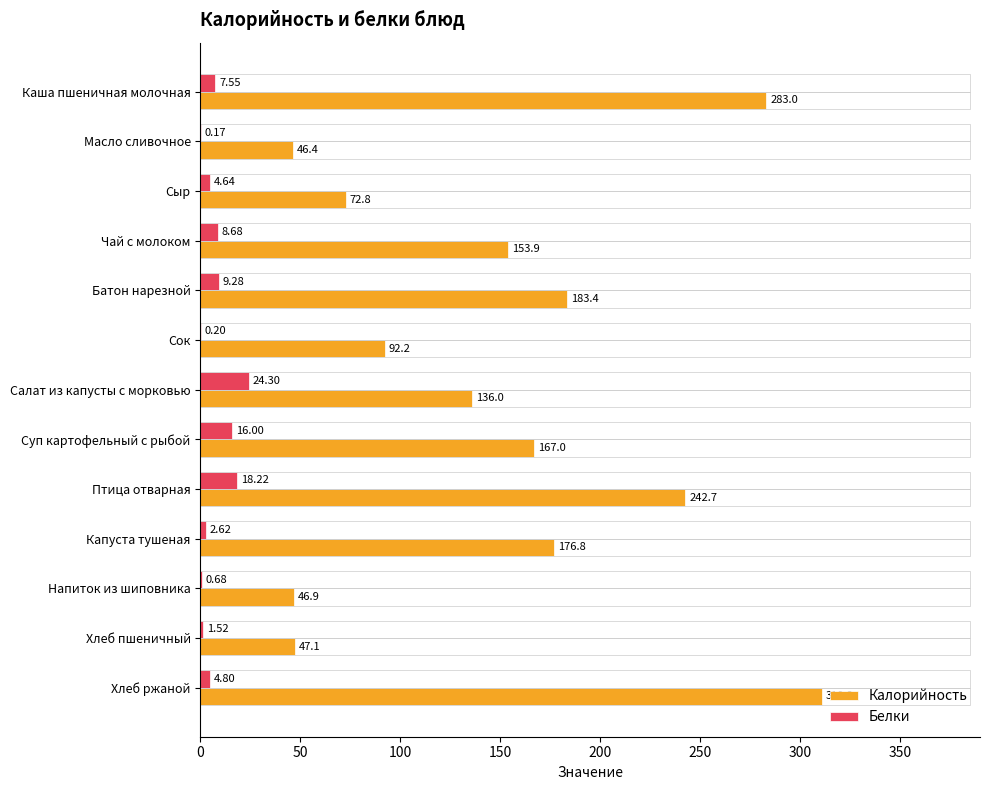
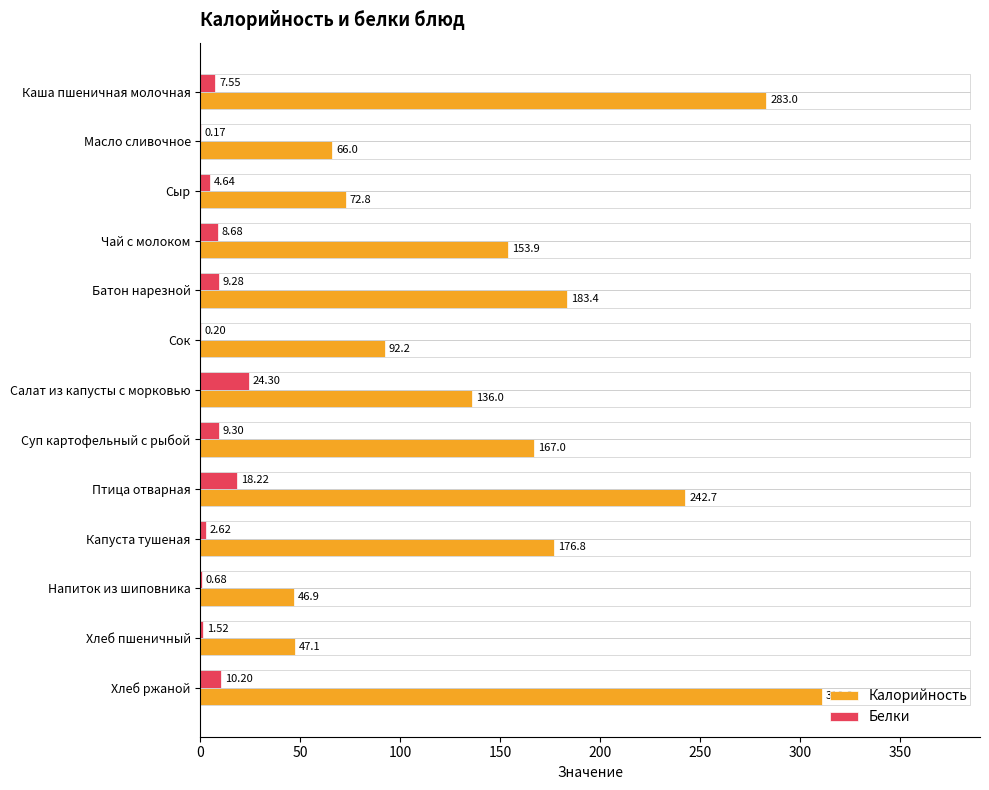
  {
    "Калорийность": {
      "Каша пшеничная молочная": 283.0,
-     "Масло сливочное": 46.4,
+     "Масло сливочное": 66.0,
      "Сыр": 72.8,
      "Чай с молоком": 153.9,
      "Батон нарезной": 183.4,
      "Сок": 92.2,
      "Салат из капусты с морковью": 136.0,
      "Суп картофельный с рыбой": 167.0,
      "Птица отварная": 242.7,
      "Капуста тушеная": 176.8,
      "Напиток из шиповника": 46.9,
      "Хлеб пшеничный": 47.1,
      "Хлеб ржаной": 310.8
    },
    "Белки": {
      "Каша пшеничная молочная": 7.55,
      "Масло сливочное": 0.17,
      "Сыр": 4.64,
      "Чай с молоком": 8.68,
      "Батон нарезной": 9.28,
      "Сок": 0.20,
      "Салат из капусты с морковью": 24.30,
-     "Суп картофельный с рыбой": 16.00,
+     "Суп картофельный с рыбой": 9.30,
      "Птица отварная": 18.22,
      "Капуста тушеная": 2.62,
      "Напиток из шиповника": 0.68,
      "Хлеб пшеничный": 1.52,
-     "Хлеб ржаной": 4.80
+     "Хлеб ржаной": 10.20
    }
  }
